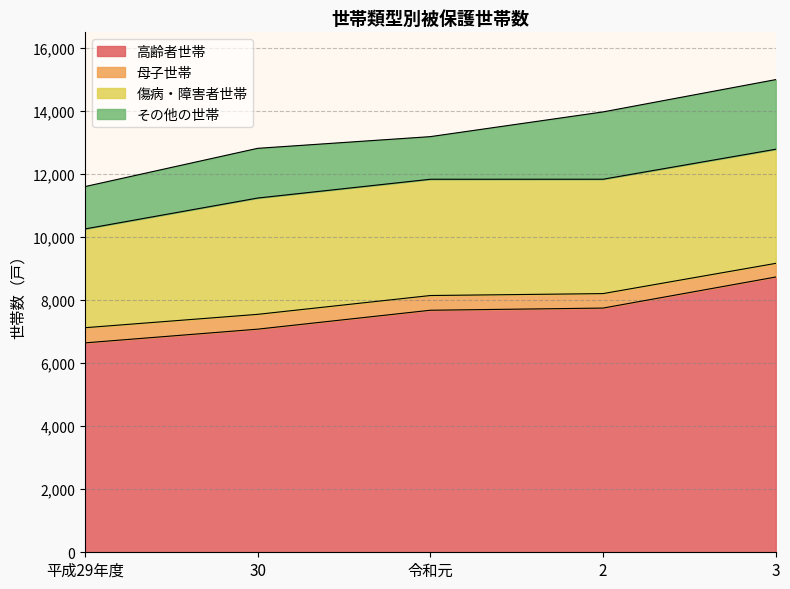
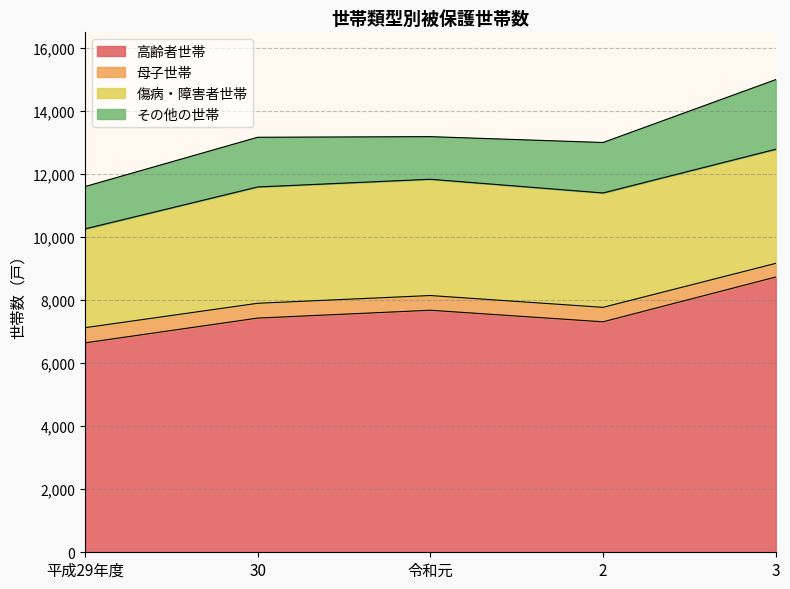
  {
    "高齢者世帯": {
      "平成29年度": "6,600",
-     "30": "7,100",
+     "30": "7,400",
      "令和元": "7,700",
-     "2": "7,700",
+     "2": "7,300",
      "3": "8,700"
    },
    "その他の世帯": {
      "平成29年度": "1,300",
      "30": "1,600",
      "令和元": "1,400",
-     "2": "2,100",
+     "2": "1,600",
      "3": "2,200"
    }
  }
